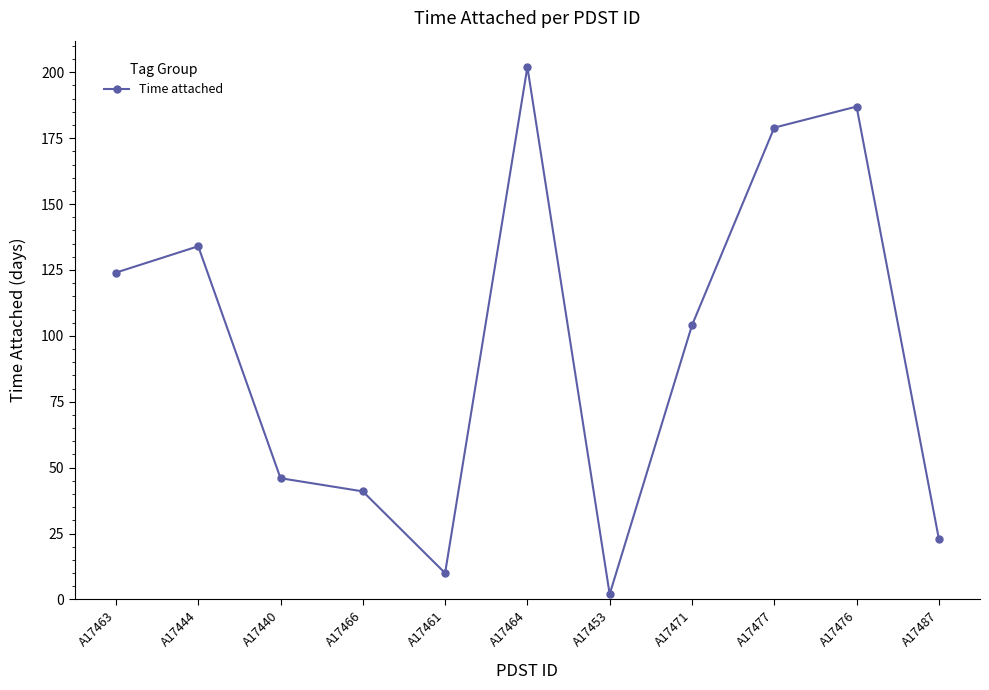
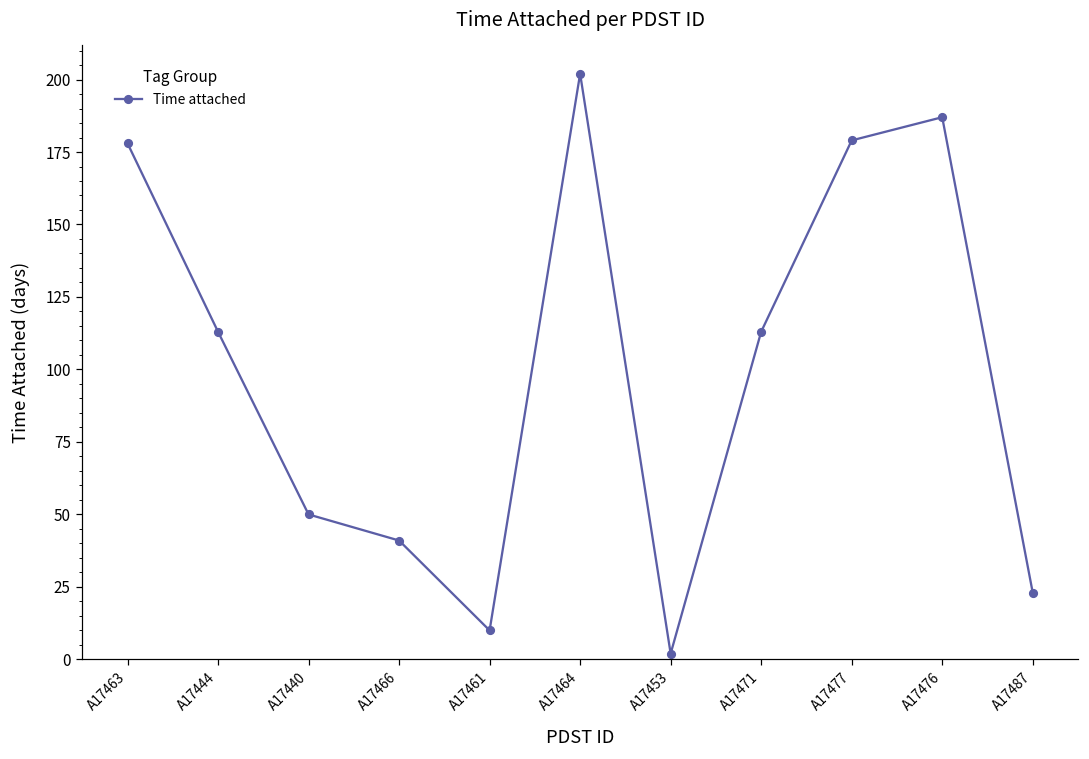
  {
-   "A17463": 124,
-   "A17444": 134,
-   "A17440": 46,
+   "A17463": 178,
+   "A17444": 113,
+   "A17440": 50,
    "A17466": 41,
    "A17461": 10,
    "A17464": 202,
    "A17453": 2,
-   "A17471": 104,
+   "A17471": 113,
    "A17477": 179,
    "A17476": 187,
    "A17487": 23
  }
